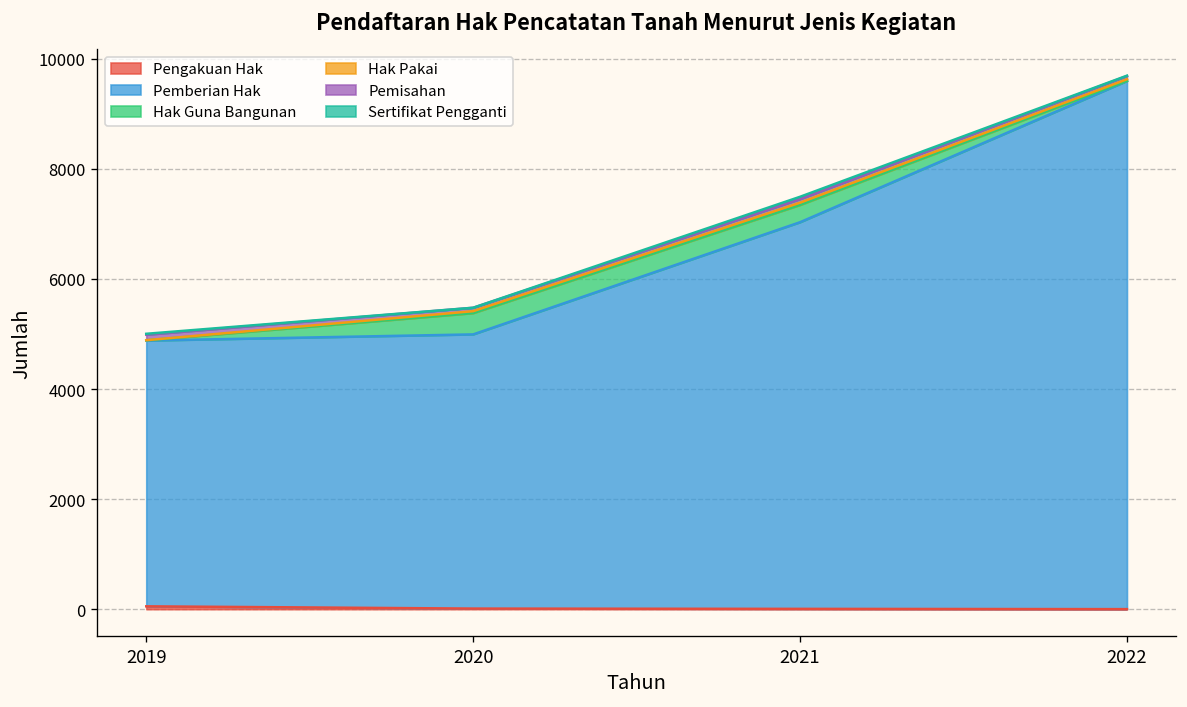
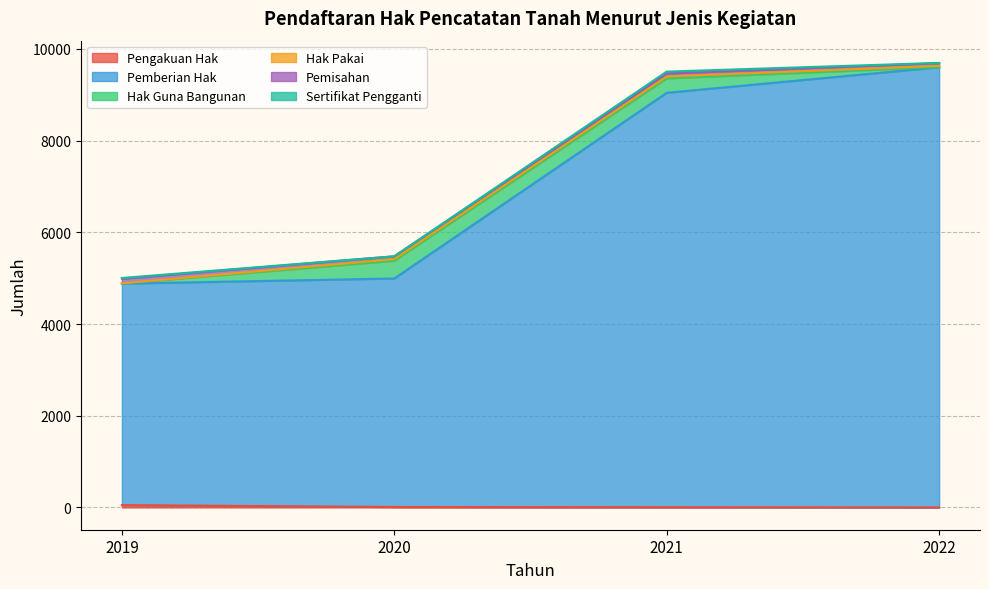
  {
    "Pengakuan Hak": {
      "2019": 100,
      "2020": 0,
      "2021": 0,
      "2022": 0
    },
    "Pemberian Hak": {
      "2020": 5000,
-     "2021": 7000
+     "2021": 9000
    }
  }
